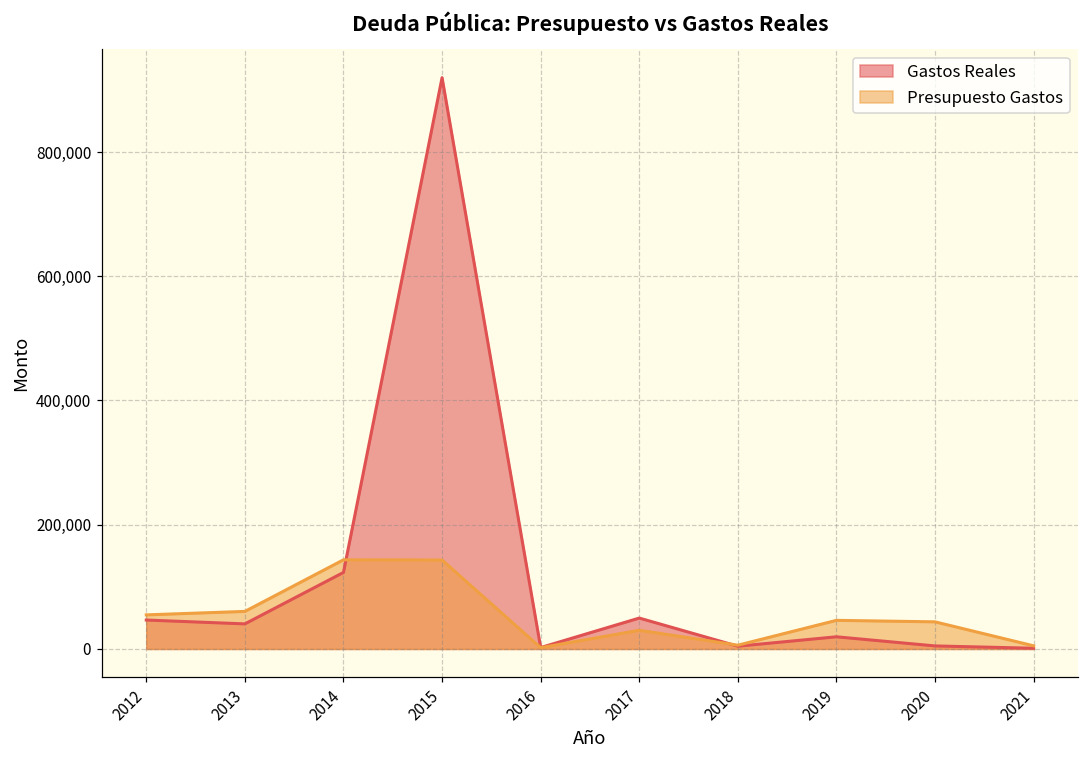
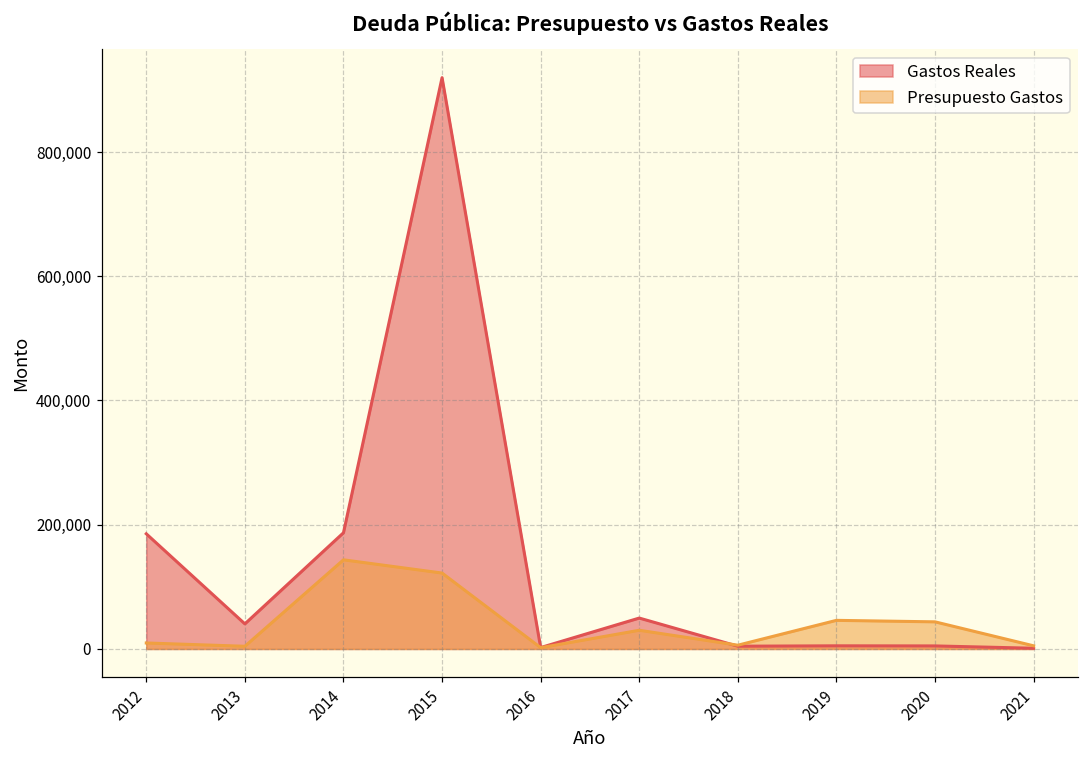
  {
    "Gastos Reales": {
-     "2012": "50,000",
+     "2012": "190,000",
      "2013": "40,000",
-     "2014": "120,000",
+     "2014": "190,000",
      "2015": "920,000",
      "2017": "50,000",
-     "2019": "20,000",
+     "2019": "0",
      "2020": "0"
    },
    "Presupuesto Gastos": {
-     "2012": "50,000",
-     "2013": "60,000",
+     "2012": "10,000",
+     "2013": "0",
      "2014": "140,000",
-     "2015": "140,000",
+     "2015": "120,000",
      "2017": "30,000",
      "2019": "50,000",
      "2020": "40,000"
    }
  }
